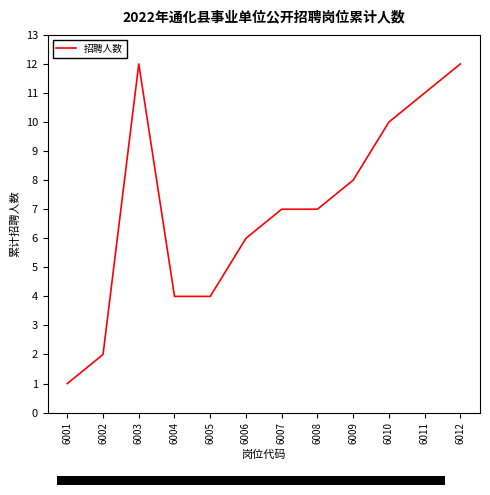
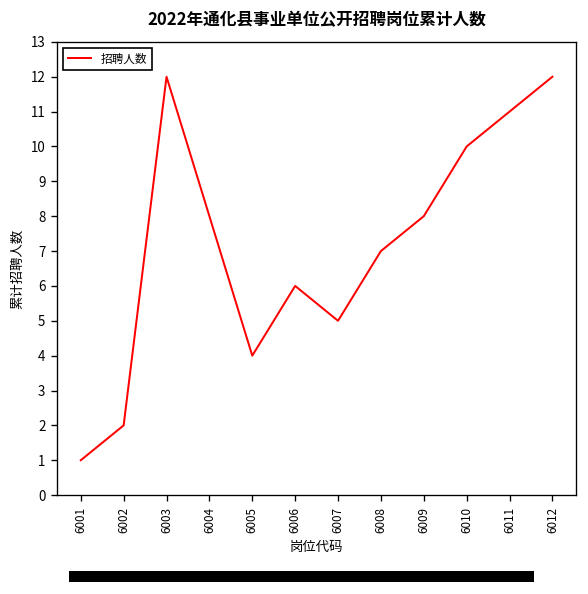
  {
    "6001": 1,
    "6002": 2,
    "6003": 12,
-   "6004": 4,
+   "6004": 8,
    "6005": 4,
    "6006": 6,
-   "6007": 7,
+   "6007": 5,
    "6008": 7,
    "6009": 8,
    "6010": 10,
    "6011": 11,
    "6012": 12
  }
